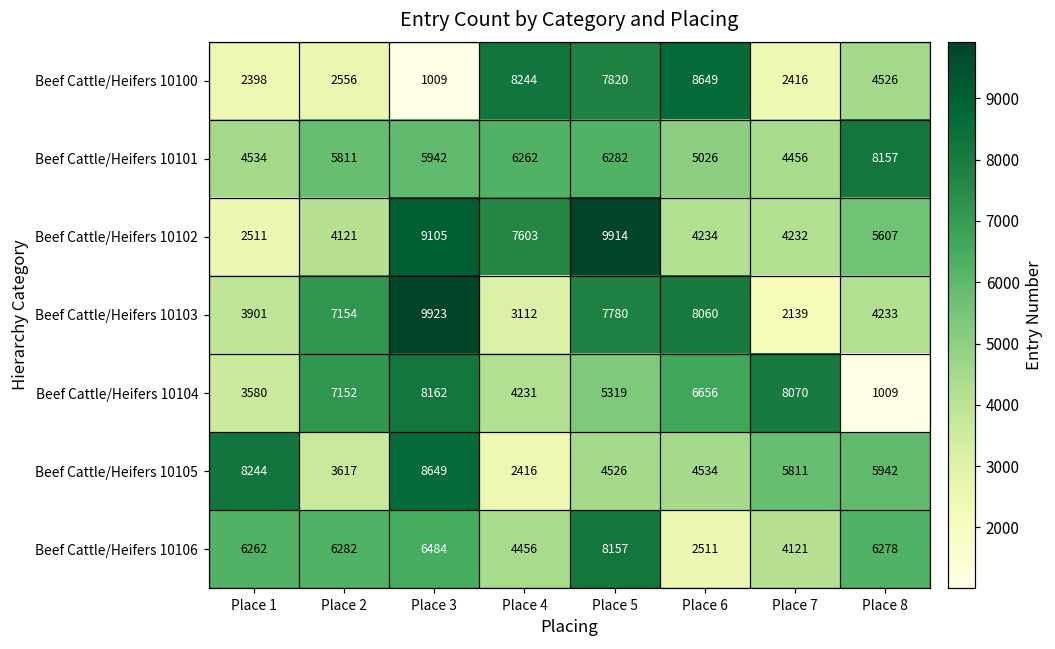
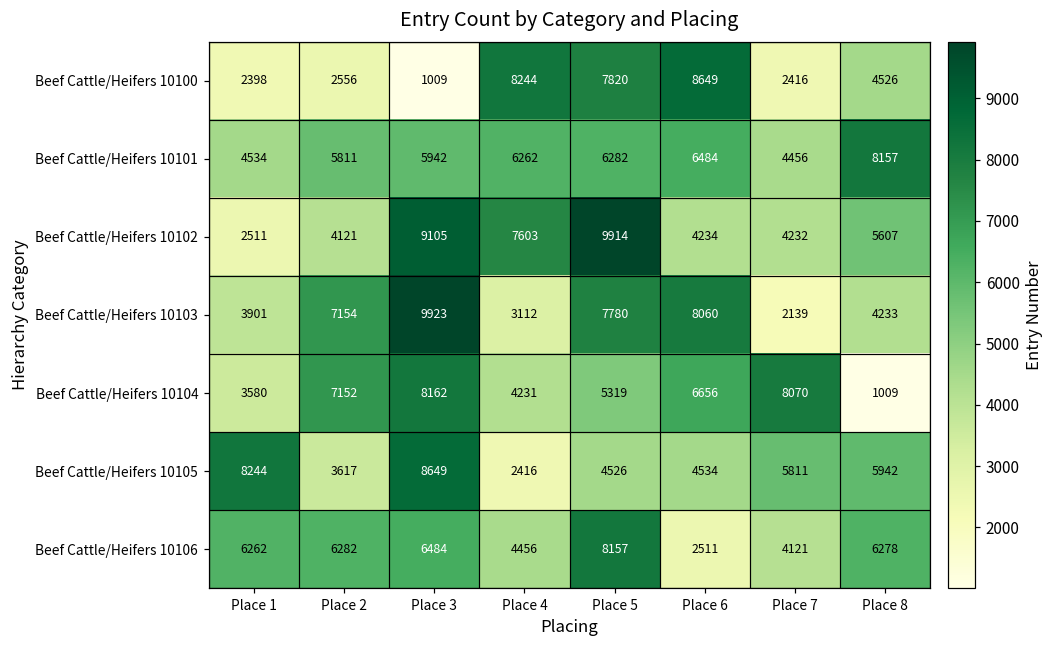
  {
    "Beef Cattle/Heifers 10100": {
      "Place 1": 2398,
      "Place 2": 2556,
      "Place 3": 1009,
      "Place 4": 8244,
      "Place 5": 7820,
      "Place 6": 8649,
      "Place 7": 2416,
      "Place 8": 4526
    },
    "Beef Cattle/Heifers 10101": {
      "Place 1": 4534,
      "Place 2": 5811,
      "Place 3": 5942,
      "Place 4": 6262,
      "Place 5": 6282,
-     "Place 6": 5026,
+     "Place 6": 6484,
      "Place 7": 4456,
      "Place 8": 8157
    },
    "Beef Cattle/Heifers 10102": {
      "Place 1": 2511,
      "Place 2": 4121,
      "Place 3": 9105,
      "Place 4": 7603,
      "Place 5": 9914,
      "Place 6": 4234,
      "Place 7": 4232,
      "Place 8": 5607
    },
    "Beef Cattle/Heifers 10103": {
      "Place 1": 3901,
      "Place 2": 7154,
      "Place 3": 9923,
      "Place 4": 3112,
      "Place 5": 7780,
      "Place 6": 8060,
      "Place 7": 2139,
      "Place 8": 4233
    },
    "Beef Cattle/Heifers 10104": {
      "Place 1": 3580,
      "Place 2": 7152,
      "Place 3": 8162,
      "Place 4": 4231,
      "Place 5": 5319,
      "Place 6": 6656,
      "Place 7": 8070,
      "Place 8": 1009
    },
    "Beef Cattle/Heifers 10105": {
      "Place 1": 8244,
      "Place 2": 3617,
      "Place 3": 8649,
      "Place 4": 2416,
      "Place 5": 4526,
      "Place 6": 4534,
      "Place 7": 5811,
      "Place 8": 5942
    },
    "Beef Cattle/Heifers 10106": {
      "Place 1": 6262,
      "Place 2": 6282,
      "Place 3": 6484,
      "Place 4": 4456,
      "Place 5": 8157,
      "Place 6": 2511,
      "Place 7": 4121,
      "Place 8": 6278
    }
  }
